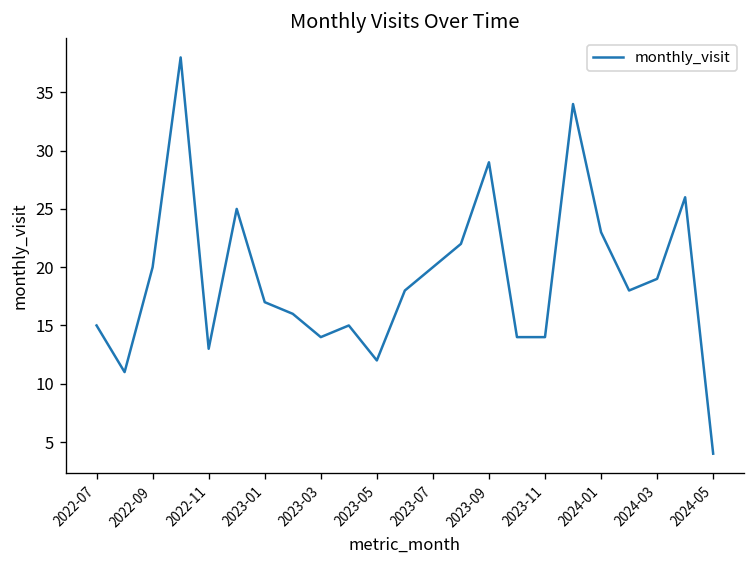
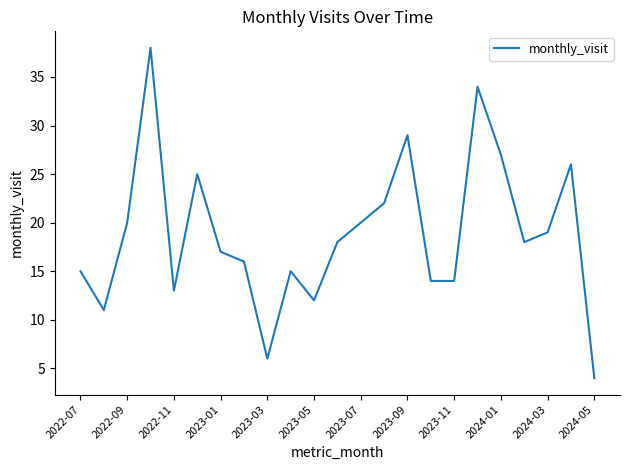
  {
    "2022-07": 15,
    "2022-09": 20,
    "2022-11": 13,
    "2023-01": 17,
-   "2023-03": 14,
+   "2023-03": 6,
    "2023-05": 12,
    "2023-07": 20,
    "2023-09": 29,
    "2023-11": 14,
-   "2024-01": 23,
+   "2024-01": 27,
    "2024-03": 19,
    "2024-05": 4
  }
